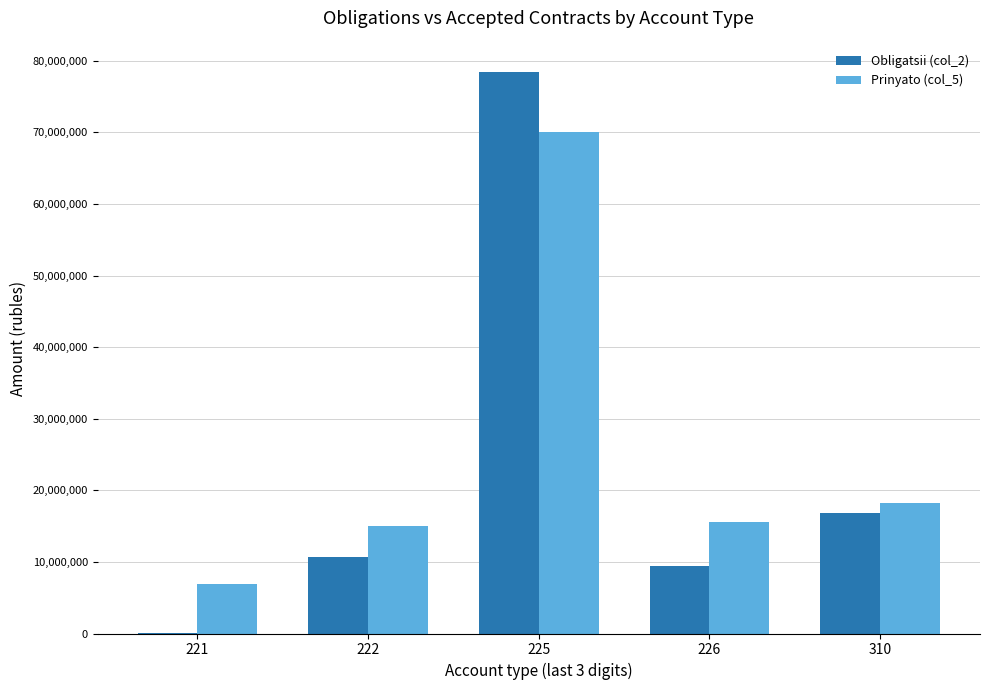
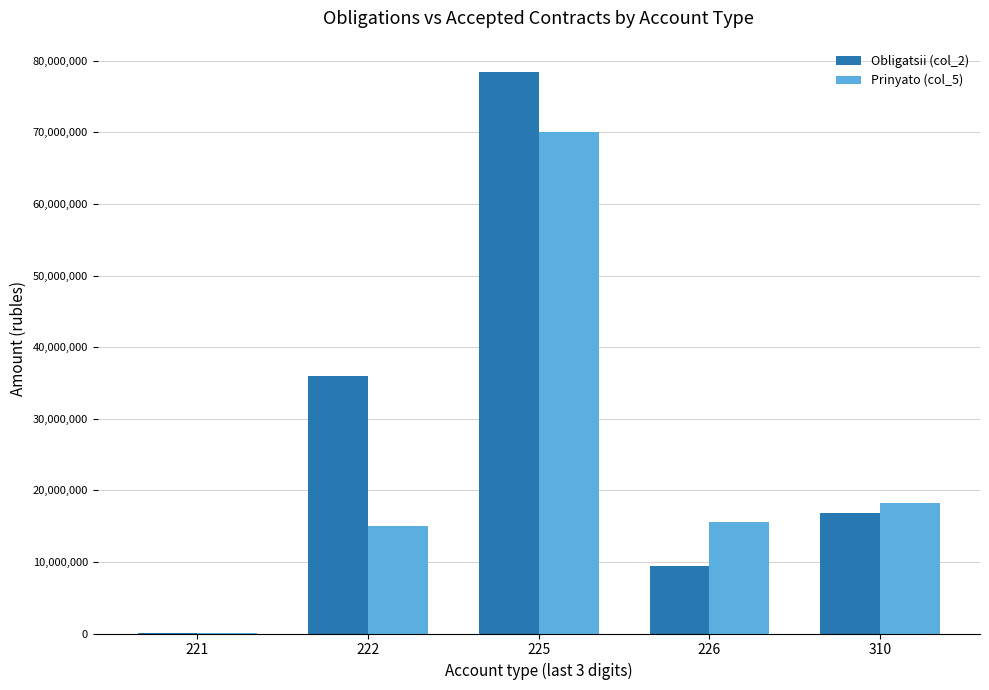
  {
    "Obligatsii (col_2)": {
-     "222": "11,000,000",
+     "222": "36,000,000",
      "225": "78,000,000",
      "226": "9,000,000",
      "310": "17,000,000"
    },
    "Prinyato (col_5)": {
-     "221": "7,000,000",
+     "221": "0",
      "222": "15,000,000",
      "225": "70,000,000",
      "226": "16,000,000",
      "310": "18,000,000"
    }
  }
